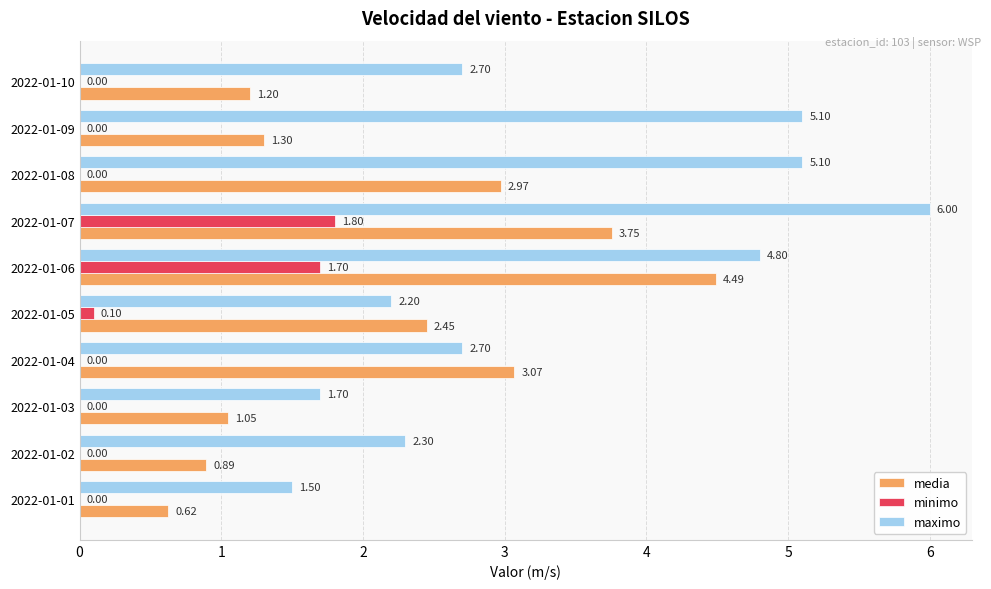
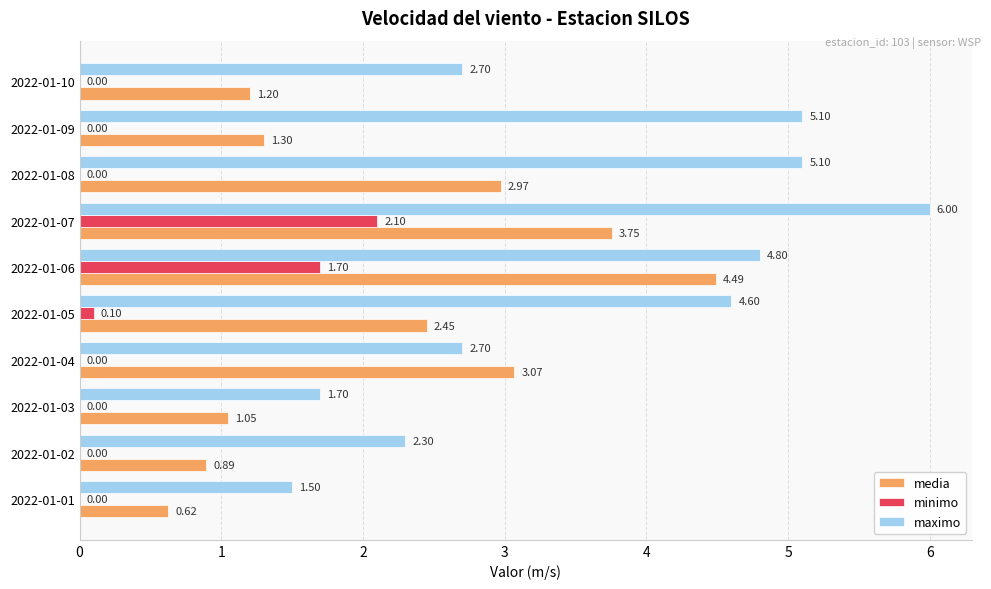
  {
    "media": {
      "2022-01-10": 1.20,
      "2022-01-09": 1.30,
      "2022-01-08": 2.97,
      "2022-01-07": 3.75,
      "2022-01-06": 4.49,
      "2022-01-05": 2.45,
      "2022-01-04": 3.07,
      "2022-01-03": 1.05,
      "2022-01-02": 0.89,
      "2022-01-01": 0.62
    },
    "minimo": {
      "2022-01-10": 0.00,
      "2022-01-09": 0.00,
      "2022-01-08": 0.00,
-     "2022-01-07": 1.80,
+     "2022-01-07": 2.10,
      "2022-01-06": 1.70,
      "2022-01-05": 0.10,
      "2022-01-04": 0.00,
      "2022-01-03": 0.00,
      "2022-01-02": 0.00,
      "2022-01-01": 0.00
    },
    "maximo": {
      "2022-01-10": 2.70,
      "2022-01-09": 5.10,
      "2022-01-08": 5.10,
      "2022-01-07": 6.00,
      "2022-01-06": 4.80,
-     "2022-01-05": 2.20,
+     "2022-01-05": 4.60,
      "2022-01-04": 2.70,
      "2022-01-03": 1.70,
      "2022-01-02": 2.30,
      "2022-01-01": 1.50
    }
  }
